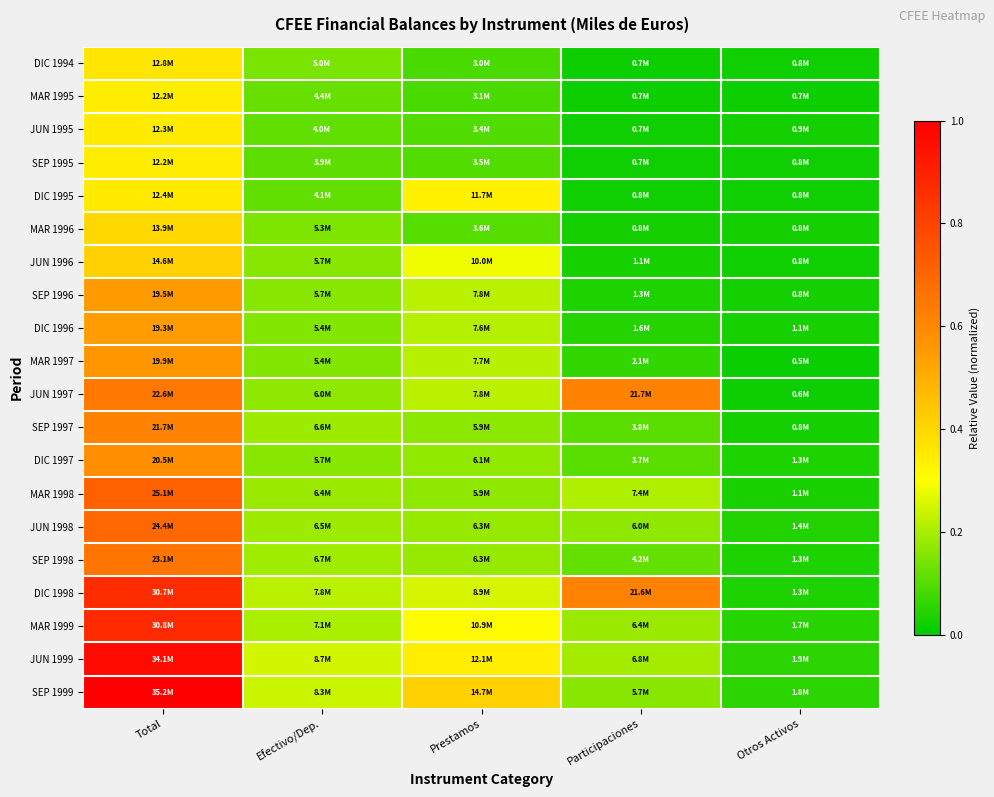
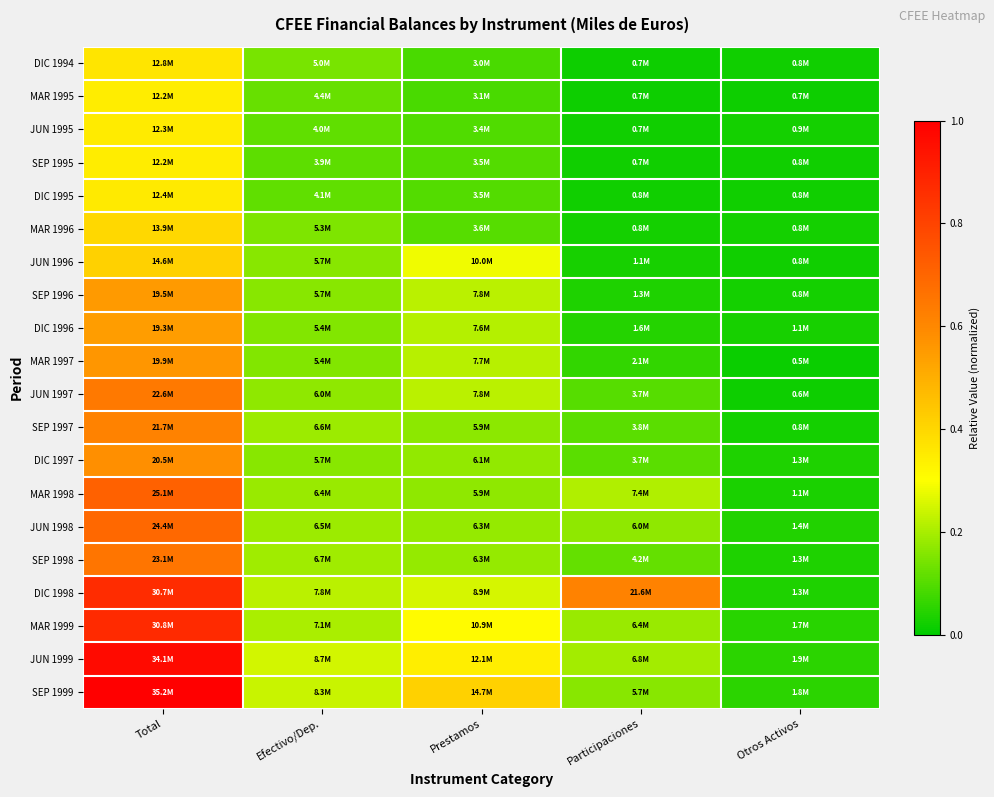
  {
    "DIC 1994": {
      "Total": "12.8M",
      "Efectivo/Dep.": "5.0M",
      "Prestamos": "3.0M",
      "Participaciones": "0.7M",
      "Otros Activos": "0.8M"
    },
    "MAR 1995": {
      "Total": "12.2M",
      "Efectivo/Dep.": "4.4M",
      "Prestamos": "3.1M",
      "Participaciones": "0.7M",
      "Otros Activos": "0.7M"
    },
    "JUN 1995": {
      "Total": "12.3M",
      "Efectivo/Dep.": "4.0M",
      "Prestamos": "3.4M",
      "Participaciones": "0.7M",
      "Otros Activos": "0.9M"
    },
    "SEP 1995": {
      "Total": "12.2M",
      "Efectivo/Dep.": "3.9M",
      "Prestamos": "3.5M",
      "Participaciones": "0.7M",
      "Otros Activos": "0.8M"
    },
    "DIC 1995": {
      "Total": "12.4M",
      "Efectivo/Dep.": "4.1M",
-     "Prestamos": "11.7M",
+     "Prestamos": "3.5M",
      "Participaciones": "0.8M",
      "Otros Activos": "0.8M"
    },
    "MAR 1996": {
      "Total": "13.9M",
      "Efectivo/Dep.": "5.3M",
      "Prestamos": "3.6M",
      "Participaciones": "0.8M",
      "Otros Activos": "0.8M"
    },
    "JUN 1996": {
      "Total": "14.6M",
      "Efectivo/Dep.": "5.7M",
      "Prestamos": "10.0M",
      "Participaciones": "1.1M",
      "Otros Activos": "0.8M"
    },
    "SEP 1996": {
      "Total": "19.5M",
      "Efectivo/Dep.": "5.7M",
      "Prestamos": "7.8M",
      "Participaciones": "1.3M",
      "Otros Activos": "0.8M"
    },
    "DIC 1996": {
      "Total": "19.3M",
      "Efectivo/Dep.": "5.4M",
      "Prestamos": "7.6M",
      "Participaciones": "1.6M",
      "Otros Activos": "1.1M"
    },
    "MAR 1997": {
      "Total": "19.9M",
      "Efectivo/Dep.": "5.4M",
      "Prestamos": "7.7M",
      "Participaciones": "2.1M",
      "Otros Activos": "0.5M"
    },
    "JUN 1997": {
      "Total": "22.6M",
      "Efectivo/Dep.": "6.0M",
      "Prestamos": "7.8M",
-     "Participaciones": "21.7M",
+     "Participaciones": "3.7M",
      "Otros Activos": "0.6M"
    },
    "SEP 1997": {
      "Total": "21.7M",
      "Efectivo/Dep.": "6.6M",
      "Prestamos": "5.9M",
      "Participaciones": "3.8M",
      "Otros Activos": "0.8M"
    },
    "DIC 1997": {
      "Total": "20.5M",
      "Efectivo/Dep.": "5.7M",
      "Prestamos": "6.1M",
      "Participaciones": "3.7M",
      "Otros Activos": "1.3M"
    },
    "MAR 1998": {
      "Total": "25.1M",
      "Efectivo/Dep.": "6.4M",
      "Prestamos": "5.9M",
      "Participaciones": "7.4M",
      "Otros Activos": "1.1M"
    },
    "JUN 1998": {
      "Total": "24.4M",
      "Efectivo/Dep.": "6.5M",
      "Prestamos": "6.3M",
      "Participaciones": "6.0M",
      "Otros Activos": "1.4M"
    },
    "SEP 1998": {
      "Total": "23.1M",
      "Efectivo/Dep.": "6.7M",
      "Prestamos": "6.3M",
      "Participaciones": "4.2M",
      "Otros Activos": "1.3M"
    },
    "DIC 1998": {
      "Total": "30.7M",
      "Efectivo/Dep.": "7.8M",
      "Prestamos": "8.9M",
      "Participaciones": "21.6M",
      "Otros Activos": "1.3M"
    },
    "MAR 1999": {
      "Total": "30.8M",
      "Efectivo/Dep.": "7.1M",
      "Prestamos": "10.9M",
      "Participaciones": "6.4M",
      "Otros Activos": "1.7M"
    },
    "JUN 1999": {
      "Total": "34.1M",
      "Efectivo/Dep.": "8.7M",
      "Prestamos": "12.1M",
      "Participaciones": "6.8M",
      "Otros Activos": "1.9M"
    },
    "SEP 1999": {
      "Total": "35.2M",
      "Efectivo/Dep.": "8.3M",
      "Prestamos": "14.7M",
      "Participaciones": "5.7M",
      "Otros Activos": "1.8M"
    }
  }
